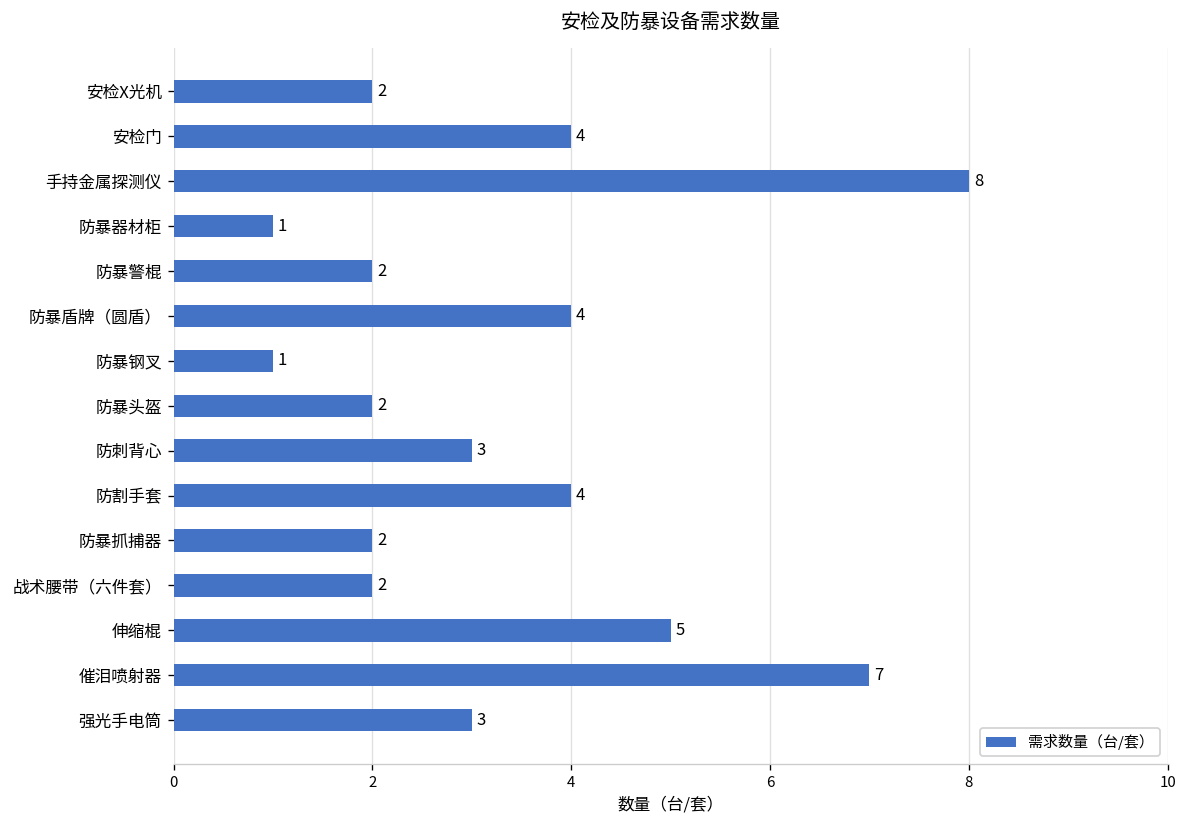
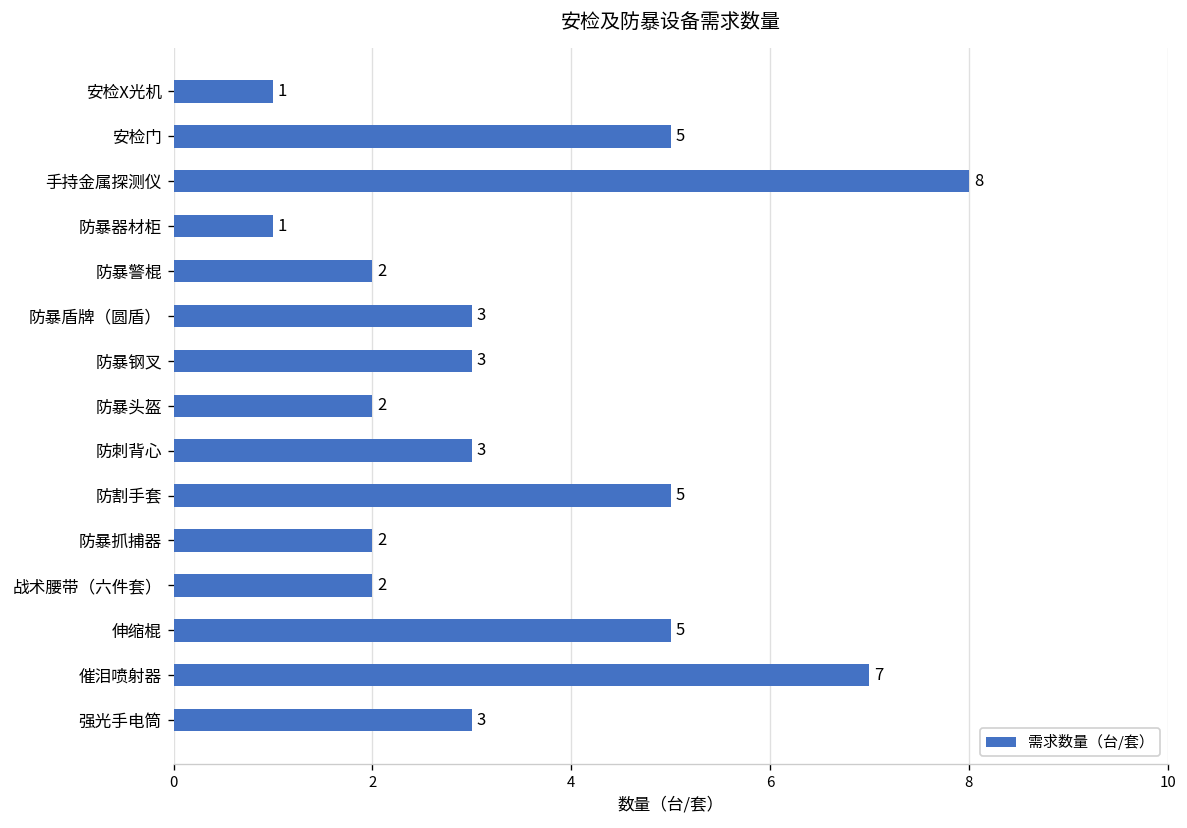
  {
-   "安检X光机": 2,
-   "安检门": 4,
+   "安检X光机": 1,
+   "安检门": 5,
    "手持金属探测仪": 8,
    "防暴器材柜": 1,
    "防暴警棍": 2,
-   "防暴盾牌（圆盾）": 4,
-   "防暴钢叉": 1,
+   "防暴盾牌（圆盾）": 3,
+   "防暴钢叉": 3,
    "防暴头盔": 2,
    "防刺背心": 3,
-   "防割手套": 4,
+   "防割手套": 5,
    "防暴抓捕器": 2,
    "战术腰带（六件套）": 2,
    "伸缩棍": 5,
    "催泪喷射器": 7,
    "强光手电筒": 3
  }
